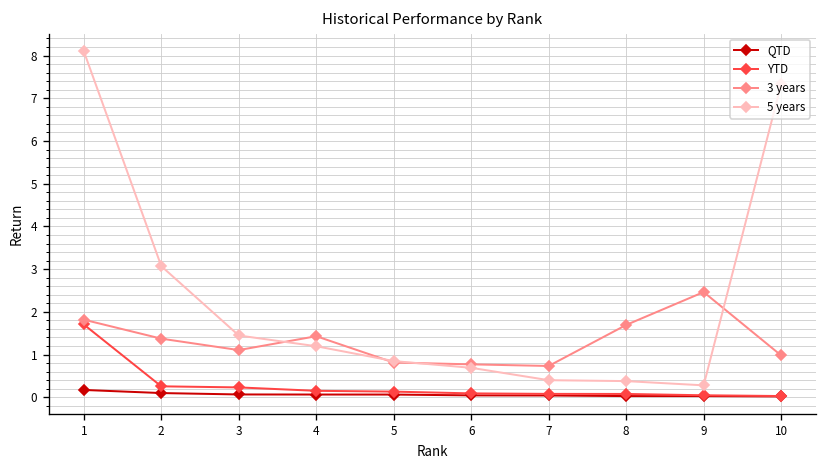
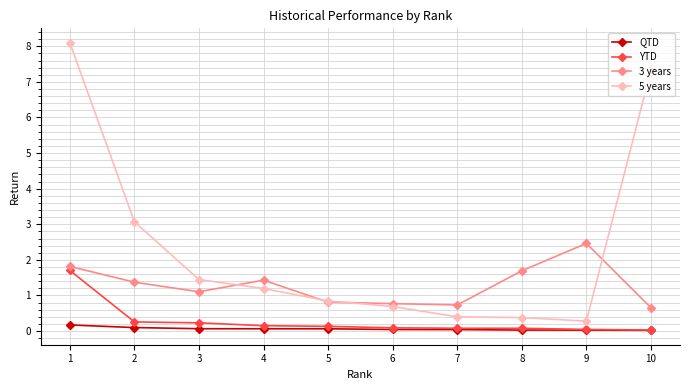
  {
    "QTD": {
      "1": 0.2,
      "2": 0.1,
      "3": 0.1,
      "4": 0.1
    },
    "YTD": {
      "1": 1.7,
      "2": 0.3,
      "3": 0.2,
      "4": 0.2
    },
    "3 years": {
      "1": 1.8,
      "2": 1.4,
      "3": 1.1,
      "4": 1.4,
      "6": 0.8,
      "7": 0.7,
      "8": 1.7,
      "9": 2.5,
-     "10": 1.0
+     "10": 0.7
    },
    "5 years": {
      "1": 8.1,
      "2": 3.1,
      "3": 1.4,
      "4": 1.2,
      "6": 0.7,
      "7": 0.4,
      "8": 0.4,
      "9": 0.3
    }
  }
